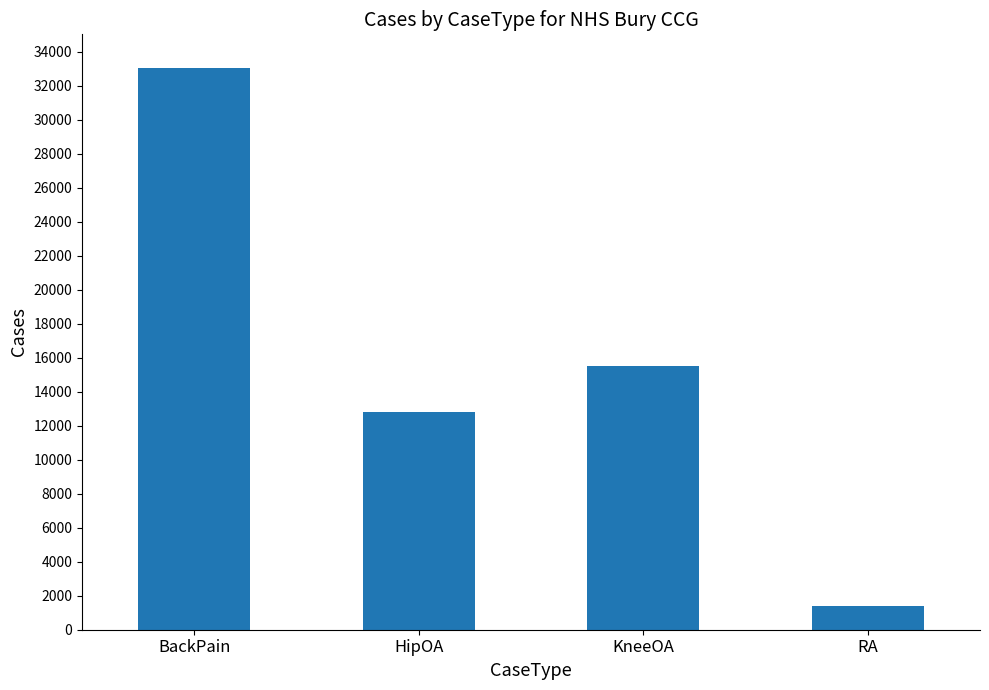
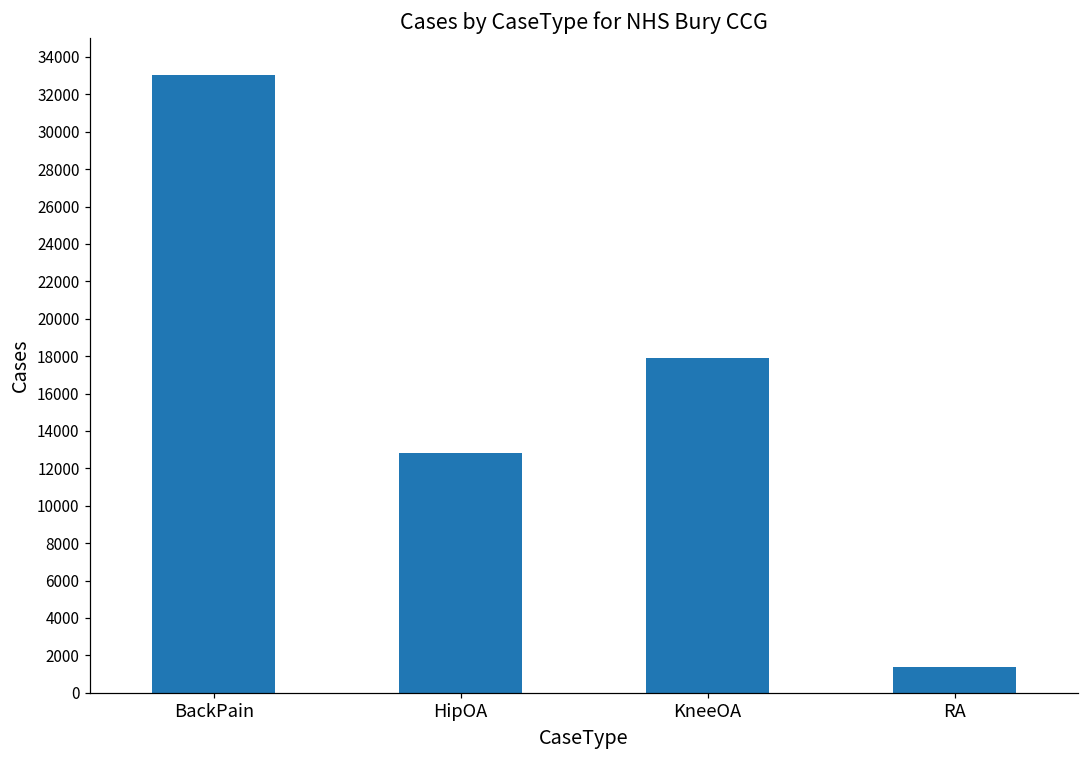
  {
    "BackPain": 33000,
    "HipOA": 12800,
-   "KneeOA": 15500,
+   "KneeOA": 17900,
    "RA": 1400
  }
